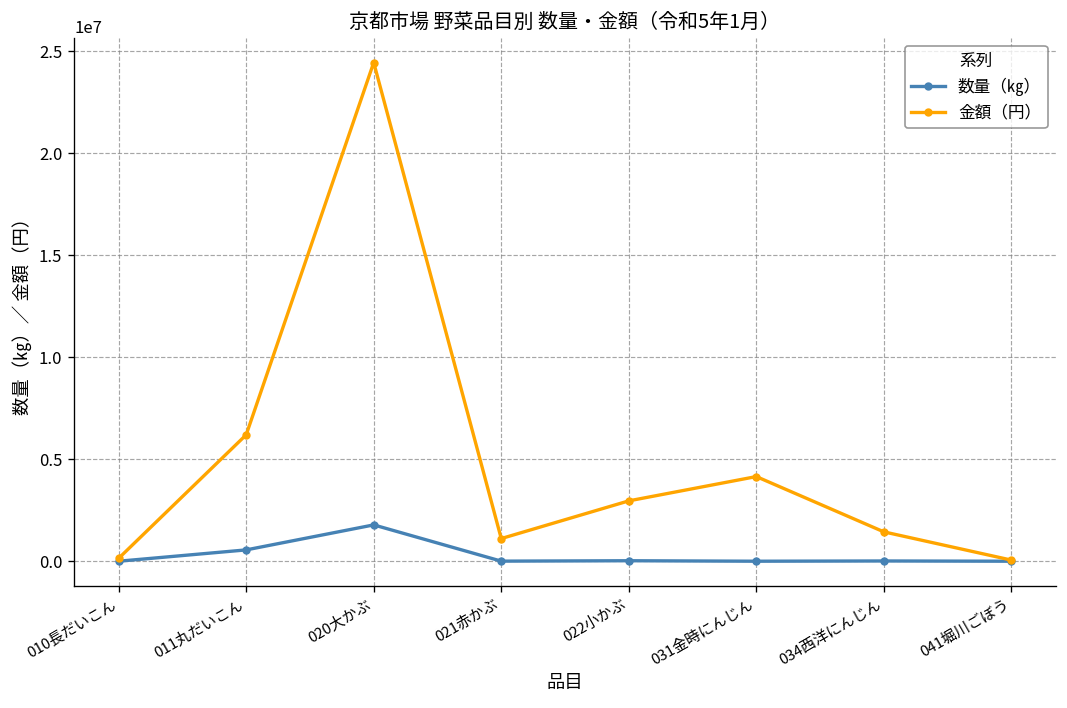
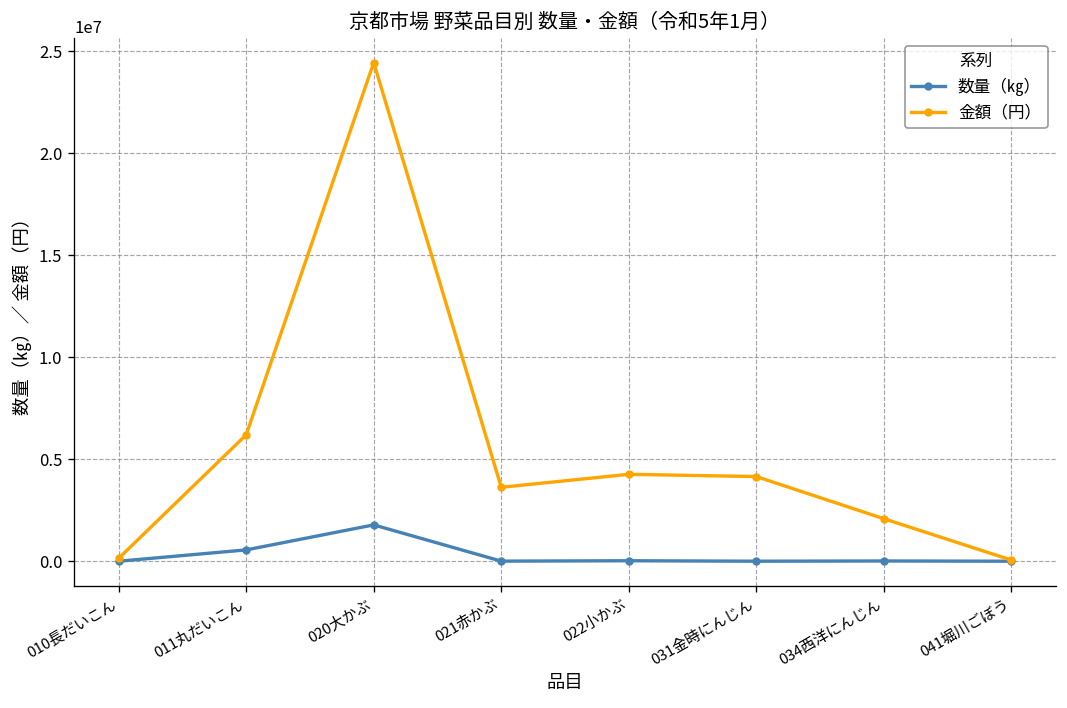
  {
    "数量（㎏）": {
      "011丸だいこん": 600000,
      "020大かぶ": 1800000,
      "021赤かぶ": 0,
      "022小かぶ": 0,
      "031金時にんじん": 0,
      "034西洋にんじん": 0
    },
    "金額（円）": {
      "011丸だいこん": 6200000,
      "020大かぶ": 24400000,
-     "021赤かぶ": 1100000,
-     "022小かぶ": 3000000,
+     "021赤かぶ": 3600000,
+     "022小かぶ": 4300000,
      "031金時にんじん": 4100000,
-     "034西洋にんじん": 1400000
+     "034西洋にんじん": 2100000
    }
  }
